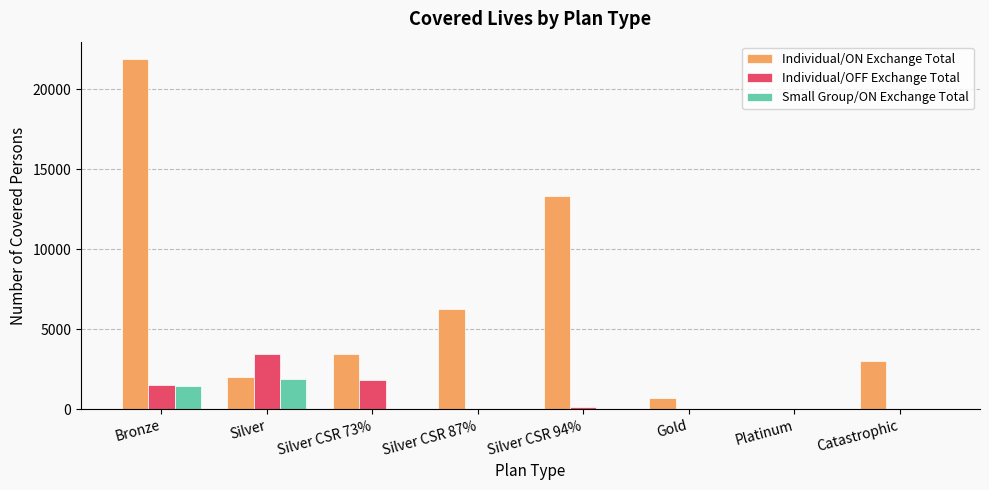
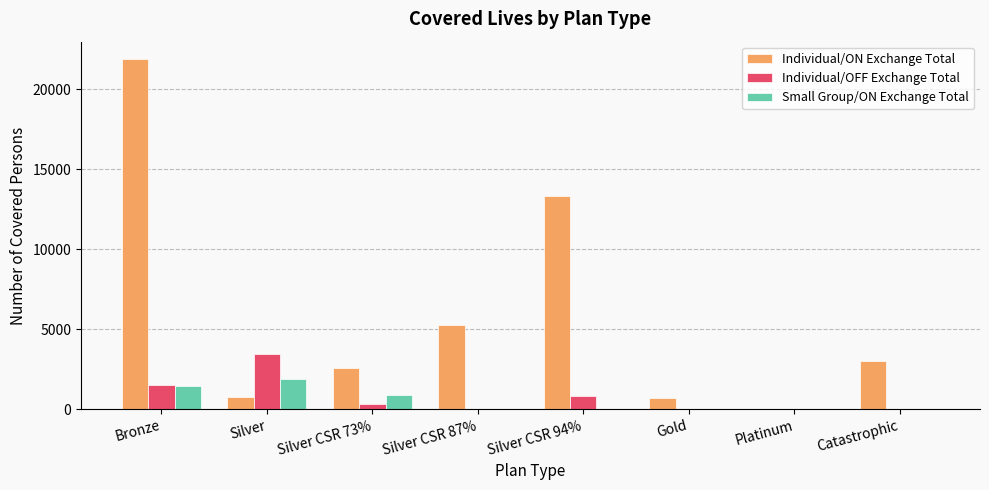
  {
    "Individual/ON Exchange Total": {
      "Bronze": 21900,
-     "Silver": 2000,
-     "Silver CSR 73%": 3400,
-     "Silver CSR 87%": 6300,
+     "Silver": 700,
+     "Silver CSR 73%": 2600,
+     "Silver CSR 87%": 5300,
      "Silver CSR 94%": 13300,
      "Gold": 700,
      "Platinum": 0,
      "Catastrophic": 3000
    },
    "Individual/OFF Exchange Total": {
      "Bronze": 1500,
      "Silver": 3400,
-     "Silver CSR 73%": 1800,
+     "Silver CSR 73%": 300,
      "Silver CSR 87%": 0,
-     "Silver CSR 94%": 200,
+     "Silver CSR 94%": 900,
      "Gold": 0,
      "Platinum": 0,
      "Catastrophic": 0
    },
    "Small Group/ON Exchange Total": {
      "Bronze": 1400,
      "Silver": 1900,
-     "Silver CSR 73%": 0,
+     "Silver CSR 73%": 900,
      "Silver CSR 87%": 0,
      "Silver CSR 94%": 0,
      "Gold": 0,
      "Platinum": 0,
      "Catastrophic": 0
    }
  }
